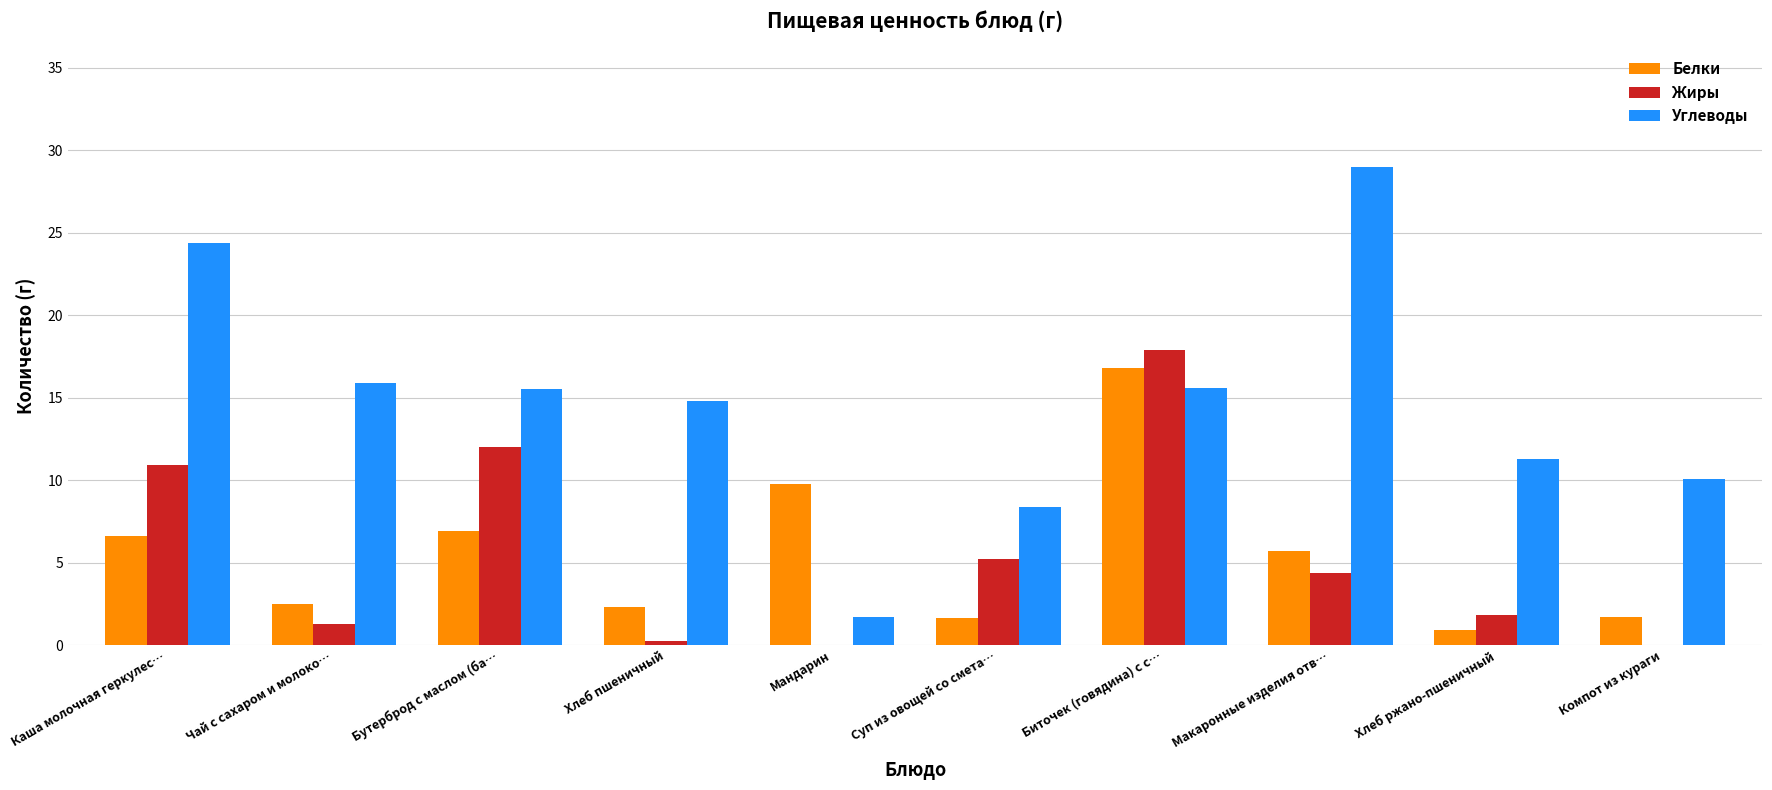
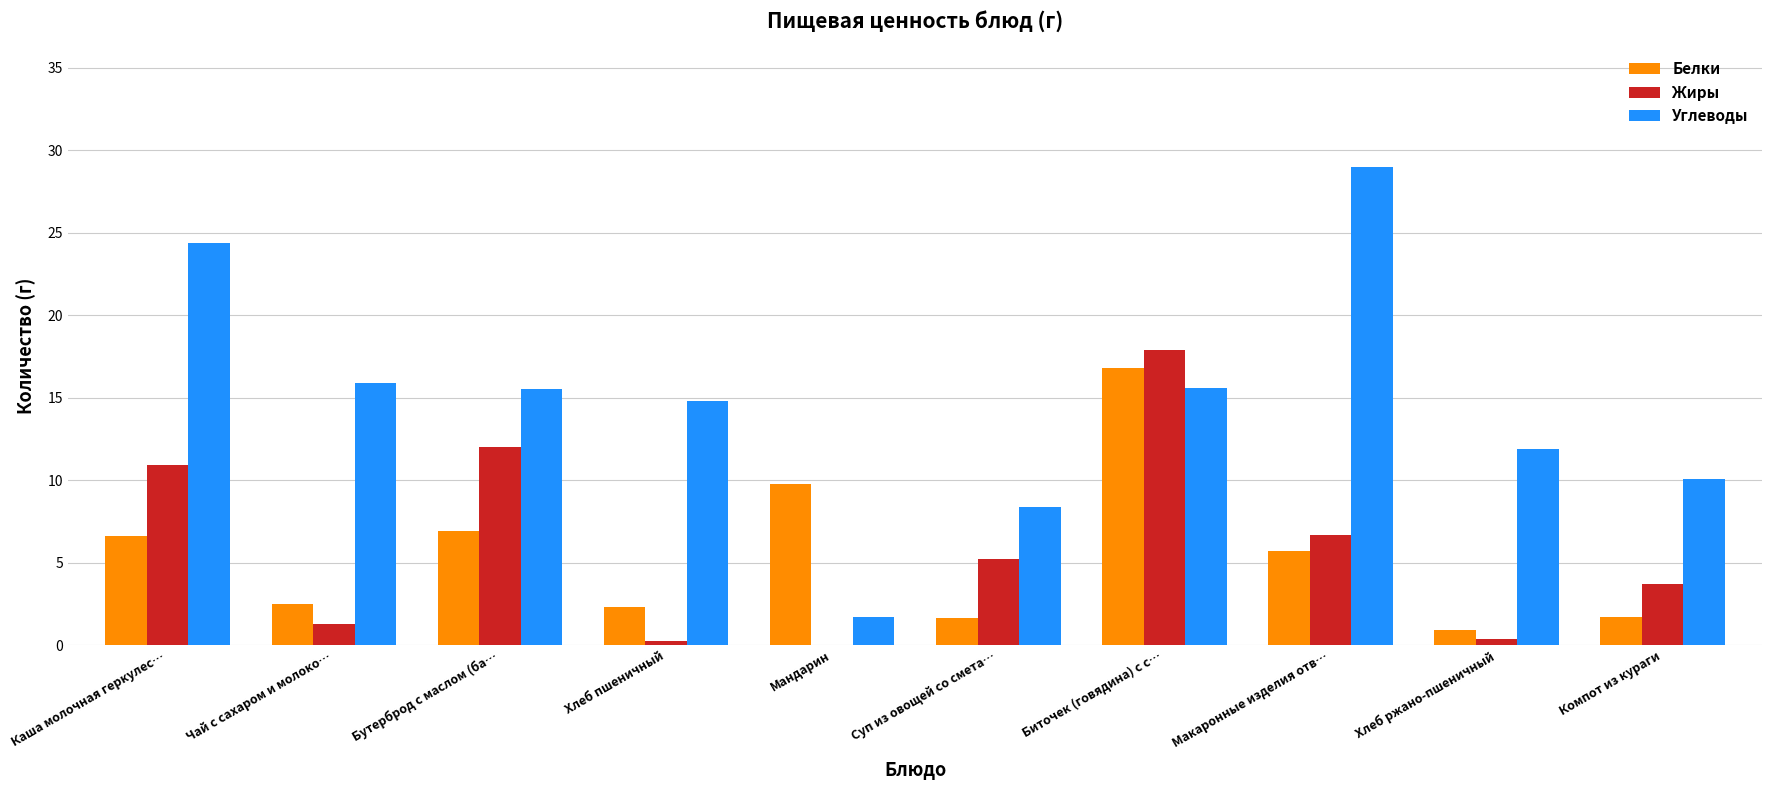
  {
    "Белки": {
      "Каша молочная геркулес…": 6.6,
      "Чай с сахаром и молоко…": 2.5,
      "Бутерброд с маслом (ба…": 6.9,
      "Хлеб пшеничный": 2.3,
      "Мандарин": 9.8,
      "Суп из овощей со смета…": 1.7,
      "Биточек (говядина) с с…": 16.8,
      "Макаронные изделия отв…": 5.7,
      "Хлеб ржано-пшеничный": 0.9,
      "Компот из кураги": 1.7
    },
    "Жиры": {
      "Каша молочная геркулес…": 10.9,
      "Чай с сахаром и молоко…": 1.3,
      "Бутерброд с маслом (ба…": 12.0,
      "Хлеб пшеничный": 0.2,
      "Суп из овощей со смета…": 5.2,
      "Биточек (говядина) с с…": 17.9,
-     "Макаронные изделия отв…": 4.4,
-     "Хлеб ржано-пшеничный": 1.8,
-     "Компот из кураги": 0.0
+     "Макаронные изделия отв…": 6.7,
+     "Хлеб ржано-пшеничный": 0.4,
+     "Компот из кураги": 3.7
    },
    "Углеводы": {
      "Каша молочная геркулес…": 24.4,
      "Чай с сахаром и молоко…": 15.9,
      "Бутерброд с маслом (ба…": 15.5,
      "Хлеб пшеничный": 14.8,
      "Мандарин": 1.7,
      "Суп из овощей со смета…": 8.4,
      "Биточек (говядина) с с…": 15.6,
      "Макаронные изделия отв…": 29.0,
-     "Хлеб ржано-пшеничный": 11.3,
+     "Хлеб ржано-пшеничный": 11.9,
      "Компот из кураги": 10.1
    }
  }
